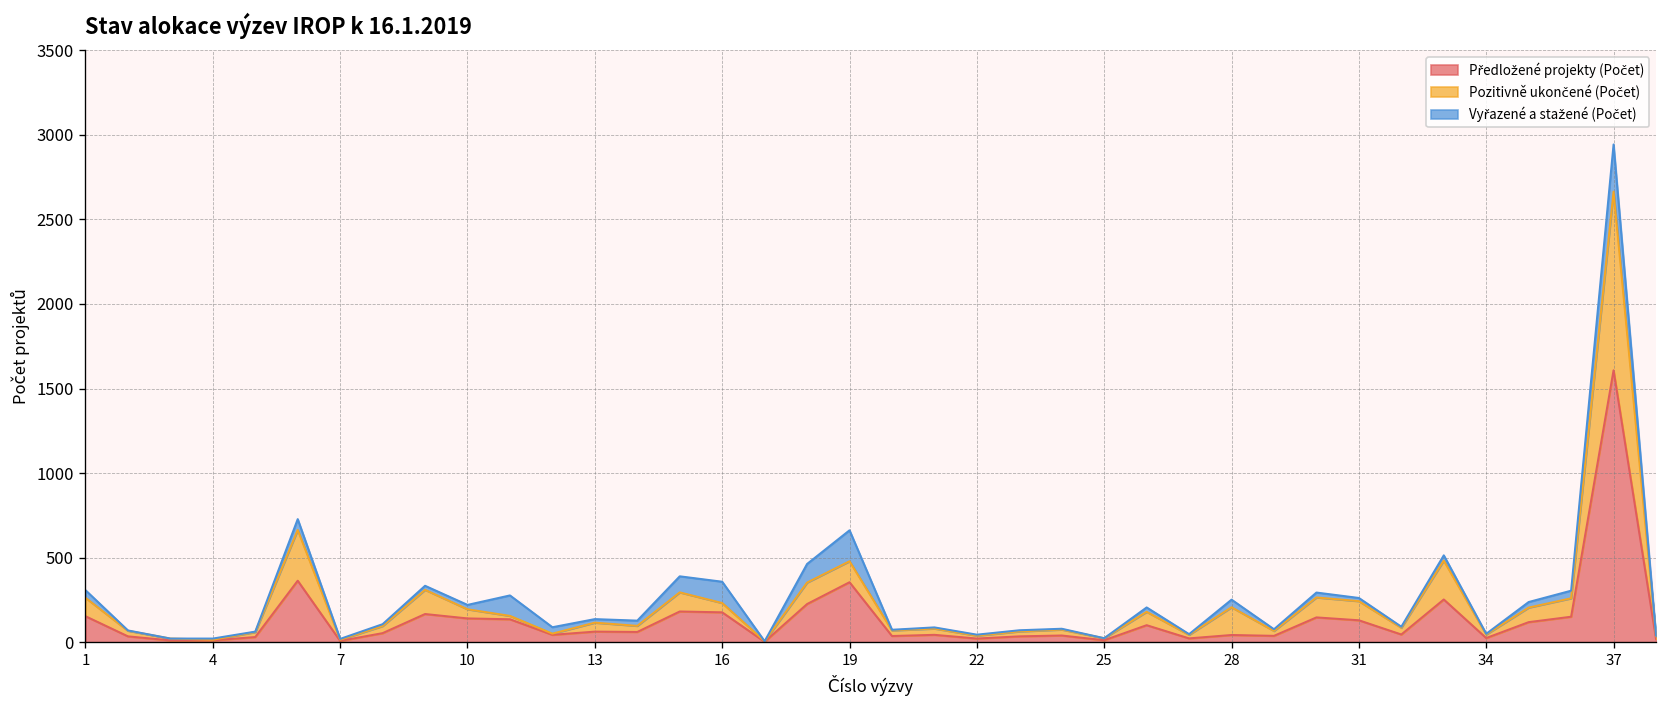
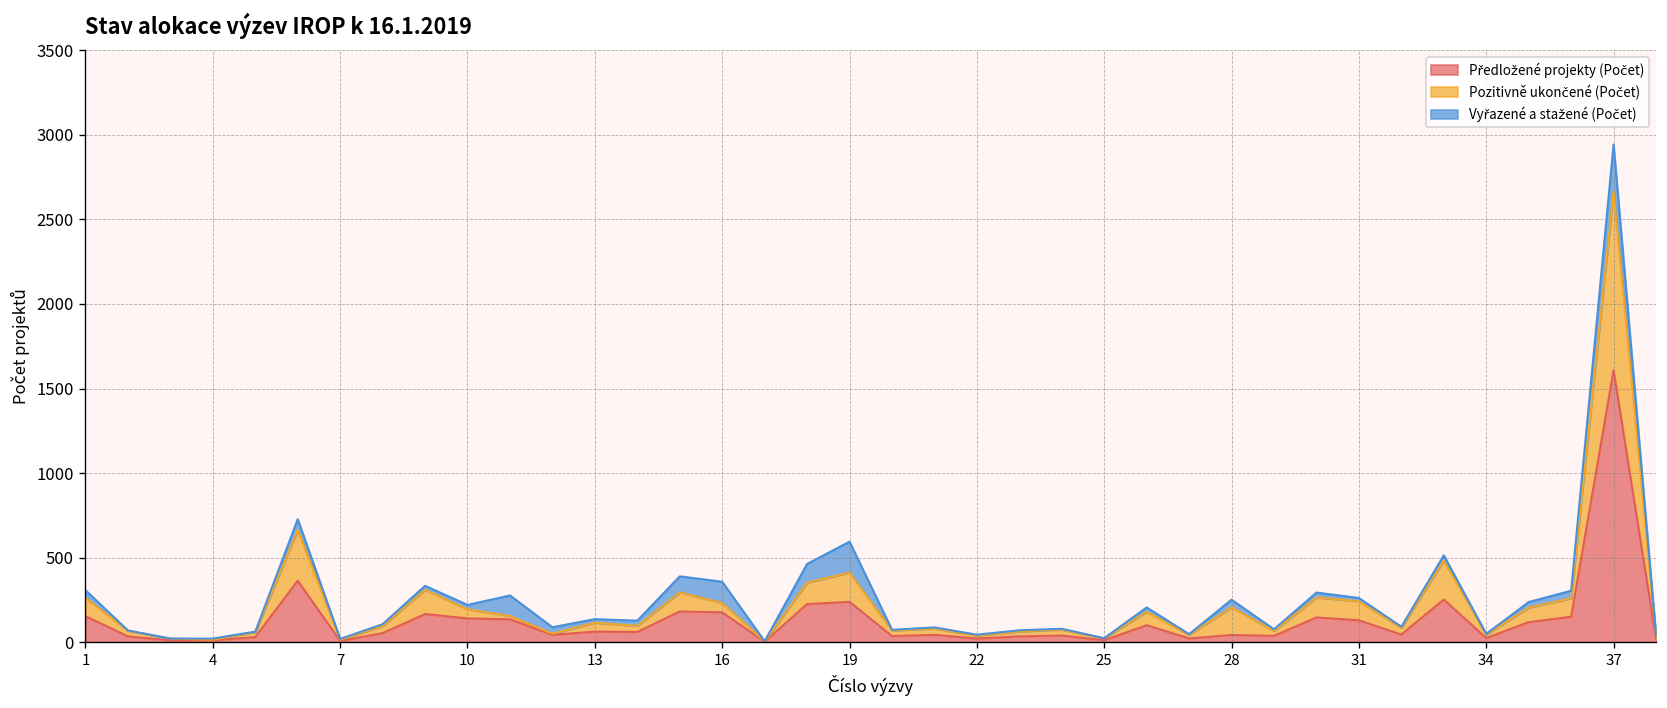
  {
    "Předložené projekty (Počet)": {
      "1": 150,
      "10": 140,
      "13": 60,
      "16": 180,
-     "19": 360,
+     "19": 240,
      "28": 40,
      "31": 130,
      "34": 30,
      "37": 1610
    },
    "Pozitivně ukončené (Počet)": {
      "1": 110,
      "10": 50,
      "13": 50,
      "16": 60,
-     "19": 120,
+     "19": 170,
      "28": 160,
      "31": 110,
      "37": 1060
    },
    "Vyřazené a stažené (Počet)": {
      "1": 50,
      "10": 30,
      "13": 20,
      "16": 130,
      "19": 180,
      "28": 50,
      "31": 20,
      "37": 280
    }
  }
